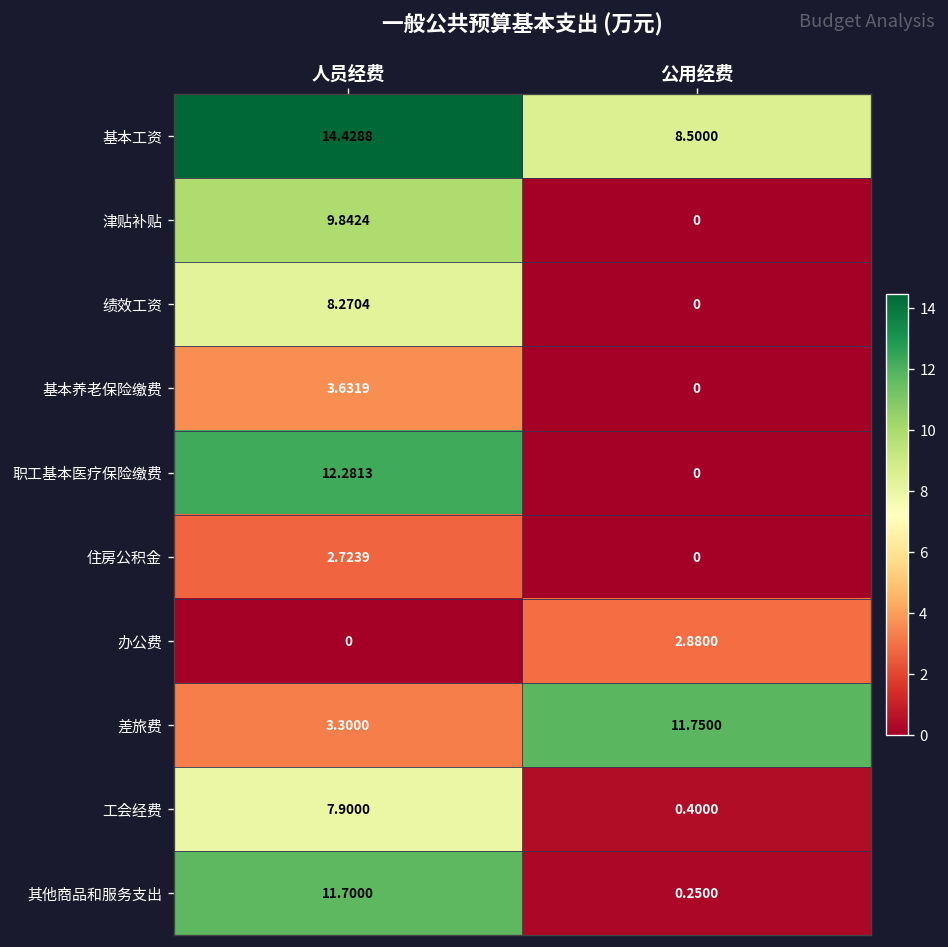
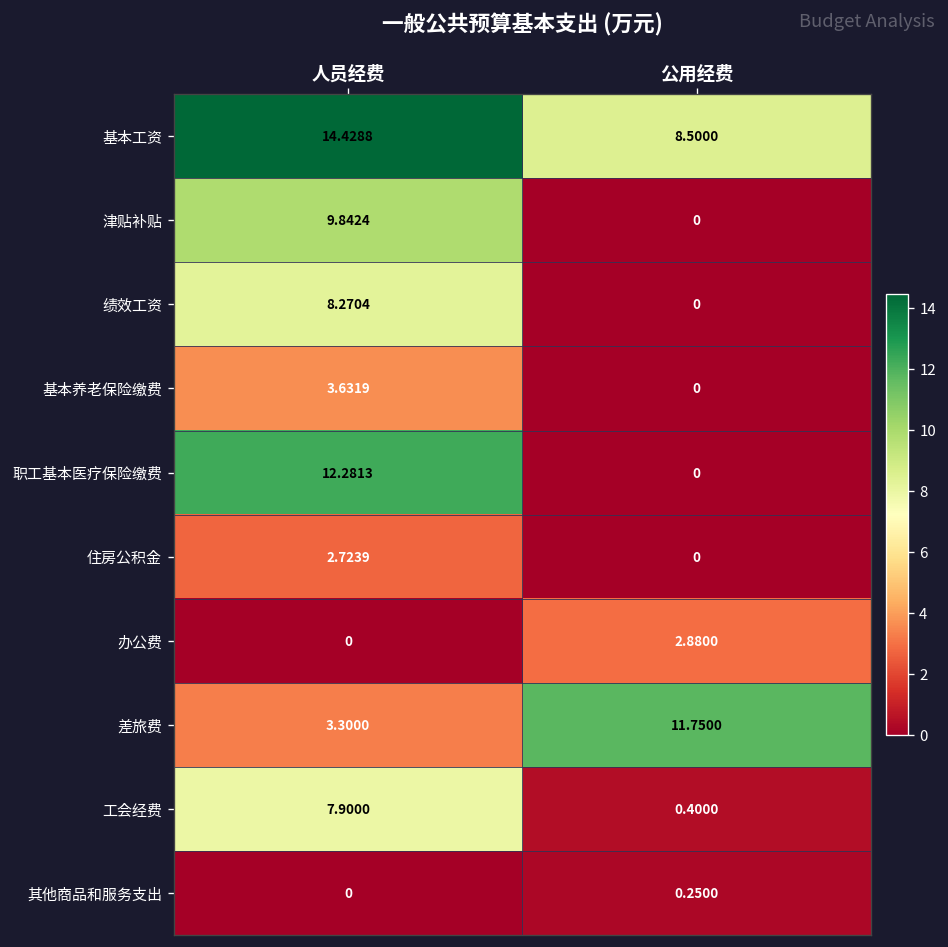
  {
    "基本工资": {
      "人员经费": 14.4288,
      "公用经费": 8.5000
    },
    "津贴补贴": {
      "人员经费": 9.8424,
      "公用经费": 0
    },
    "绩效工资": {
      "人员经费": 8.2704,
      "公用经费": 0
    },
    "基本养老保险缴费": {
      "人员经费": 3.6319,
      "公用经费": 0
    },
    "职工基本医疗保险缴费": {
      "人员经费": 12.2813,
      "公用经费": 0
    },
    "住房公积金": {
      "人员经费": 2.7239,
      "公用经费": 0
    },
    "办公费": {
      "人员经费": 0,
      "公用经费": 2.8800
    },
    "差旅费": {
      "人员经费": 3.3000,
      "公用经费": 11.7500
    },
    "工会经费": {
      "人员经费": 7.9000,
      "公用经费": 0.4000
    },
    "其他商品和服务支出": {
-     "人员经费": 11.7000,
+     "人员经费": 0,
      "公用经费": 0.2500
    }
  }
